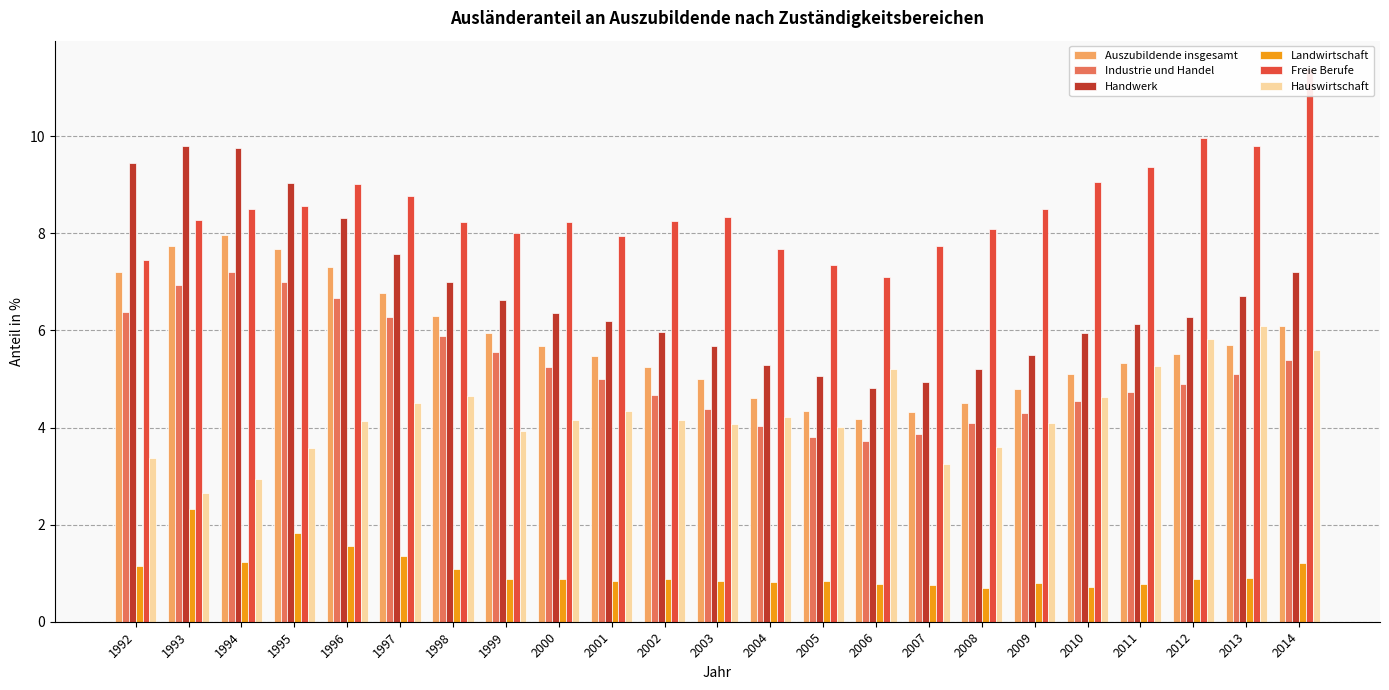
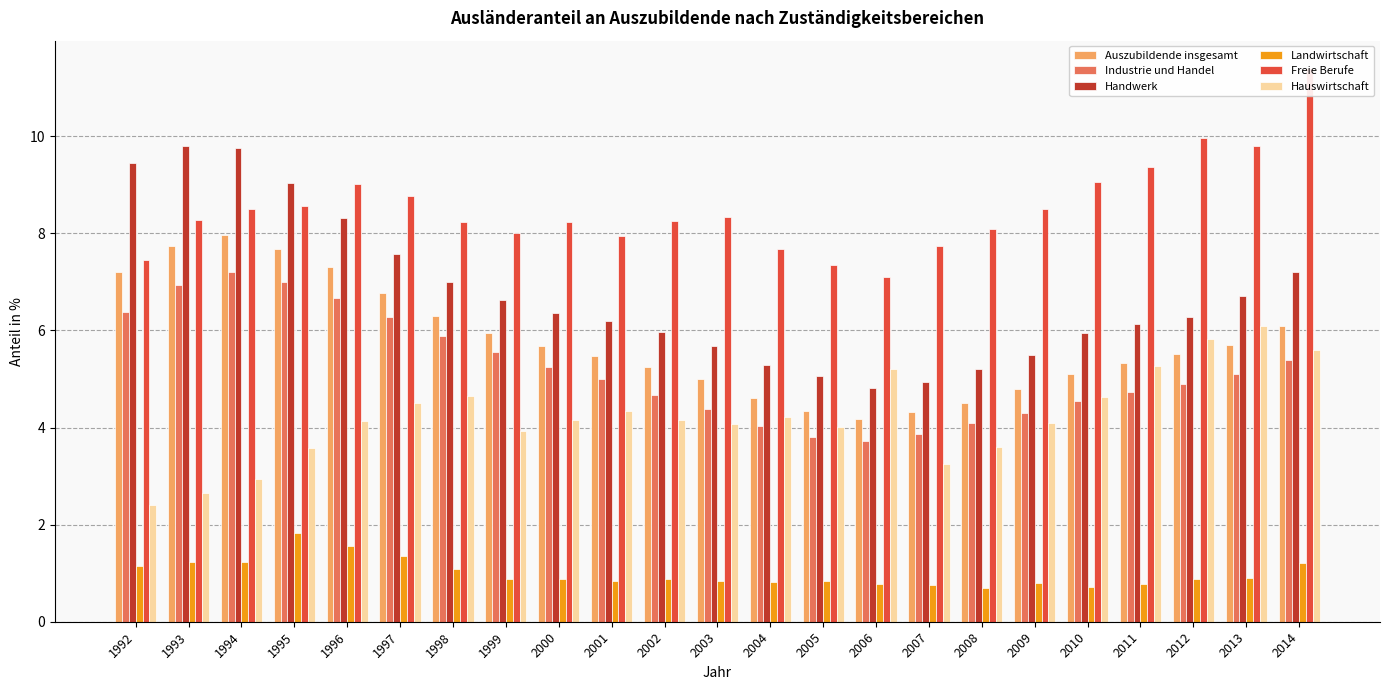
  {
    "Landwirtschaft": {
      "1992": 1.2,
-     "1993": 2.3,
+     "1993": 1.2,
      "1994": 1.2,
      "1995": 1.8,
      "1996": 1.6,
      "1997": 1.4,
      "1998": 1.1,
      "1999": 0.9,
      "2000": 0.9,
      "2001": 0.8,
      "2002": 0.9,
      "2003": 0.8,
      "2004": 0.8,
      "2005": 0.8,
      "2006": 0.8,
      "2007": 0.8,
      "2008": 0.7,
      "2009": 0.8,
      "2010": 0.7,
      "2011": 0.8,
      "2012": 0.9,
      "2013": 0.9,
      "2014": 1.2
    },
    "Hauswirtschaft": {
-     "1992": 3.4,
+     "1992": 2.4,
      "1993": 2.7,
      "1994": 3.0,
      "1995": 3.6,
      "1996": 4.1,
      "1997": 4.5,
      "1998": 4.7,
      "1999": 3.9,
      "2000": 4.2,
      "2001": 4.3,
      "2002": 4.2,
      "2003": 4.1,
      "2004": 4.2,
      "2005": 4.0,
      "2006": 5.2,
      "2007": 3.3,
      "2008": 3.6,
      "2009": 4.1,
      "2010": 4.6,
      "2011": 5.3,
      "2012": 5.8,
      "2013": 6.1,
      "2014": 5.6
    }
  }
